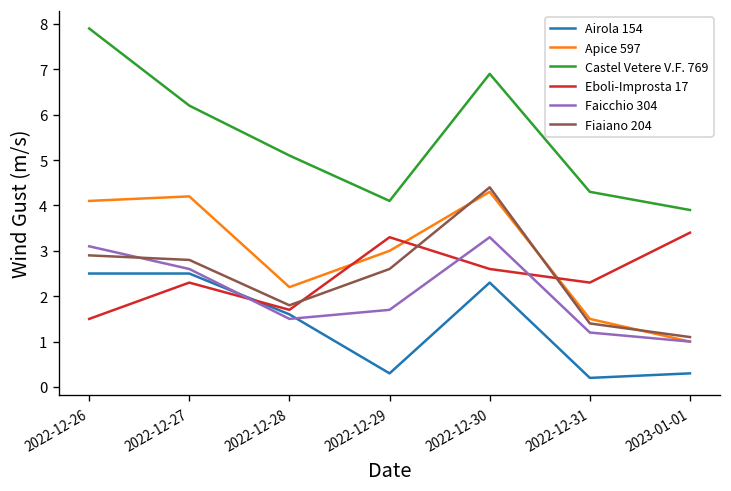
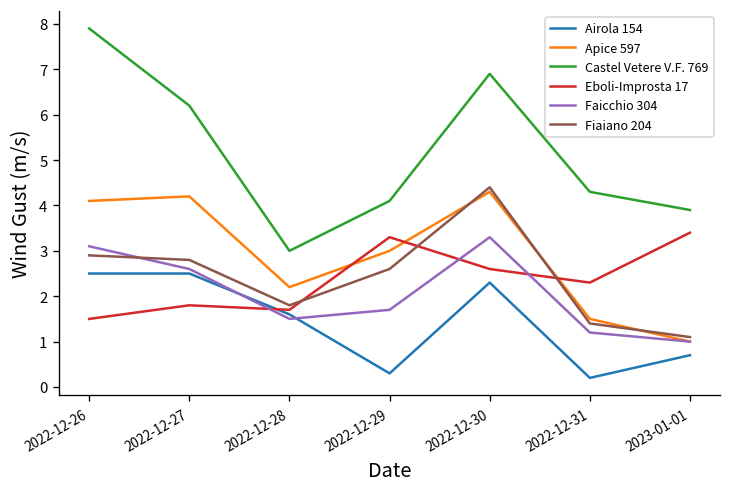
  {
    "Airola 154": {
      "2022-12-26": 2.5,
      "2022-12-27": 2.5,
      "2022-12-28": 1.6,
      "2022-12-29": 0.3,
      "2022-12-30": 2.3,
      "2022-12-31": 0.2,
-     "2023-01-01": 0.3
+     "2023-01-01": 0.7
    },
    "Apice 597": {
      "2022-12-26": 4.1,
      "2022-12-27": 4.2,
      "2022-12-28": 2.2,
      "2022-12-29": 3.0,
      "2022-12-30": 4.3,
      "2022-12-31": 1.5
    },
    "Castel Vetere V.F. 769": {
      "2022-12-26": 7.9,
      "2022-12-27": 6.2,
-     "2022-12-28": 5.1,
+     "2022-12-28": 3.0,
      "2022-12-29": 4.1,
      "2022-12-30": 6.9,
      "2022-12-31": 4.3,
      "2023-01-01": 3.9
    },
    "Eboli-Improsta 17": {
      "2022-12-26": 1.5,
-     "2022-12-27": 2.3,
+     "2022-12-27": 1.8,
      "2022-12-28": 1.7,
      "2022-12-29": 3.3,
      "2022-12-30": 2.6,
      "2022-12-31": 2.3,
      "2023-01-01": 3.4
    },
    "Faicchio 304": {
      "2022-12-26": 3.1,
      "2022-12-27": 2.6,
      "2022-12-28": 1.5,
      "2022-12-29": 1.7,
      "2022-12-30": 3.3,
      "2022-12-31": 1.2
    },
    "Fiaiano 204": {
      "2022-12-26": 2.9,
      "2022-12-27": 2.8,
      "2022-12-28": 1.8,
      "2022-12-29": 2.6,
      "2022-12-30": 4.4,
      "2022-12-31": 1.4,
      "2023-01-01": 1.1
    }
  }
